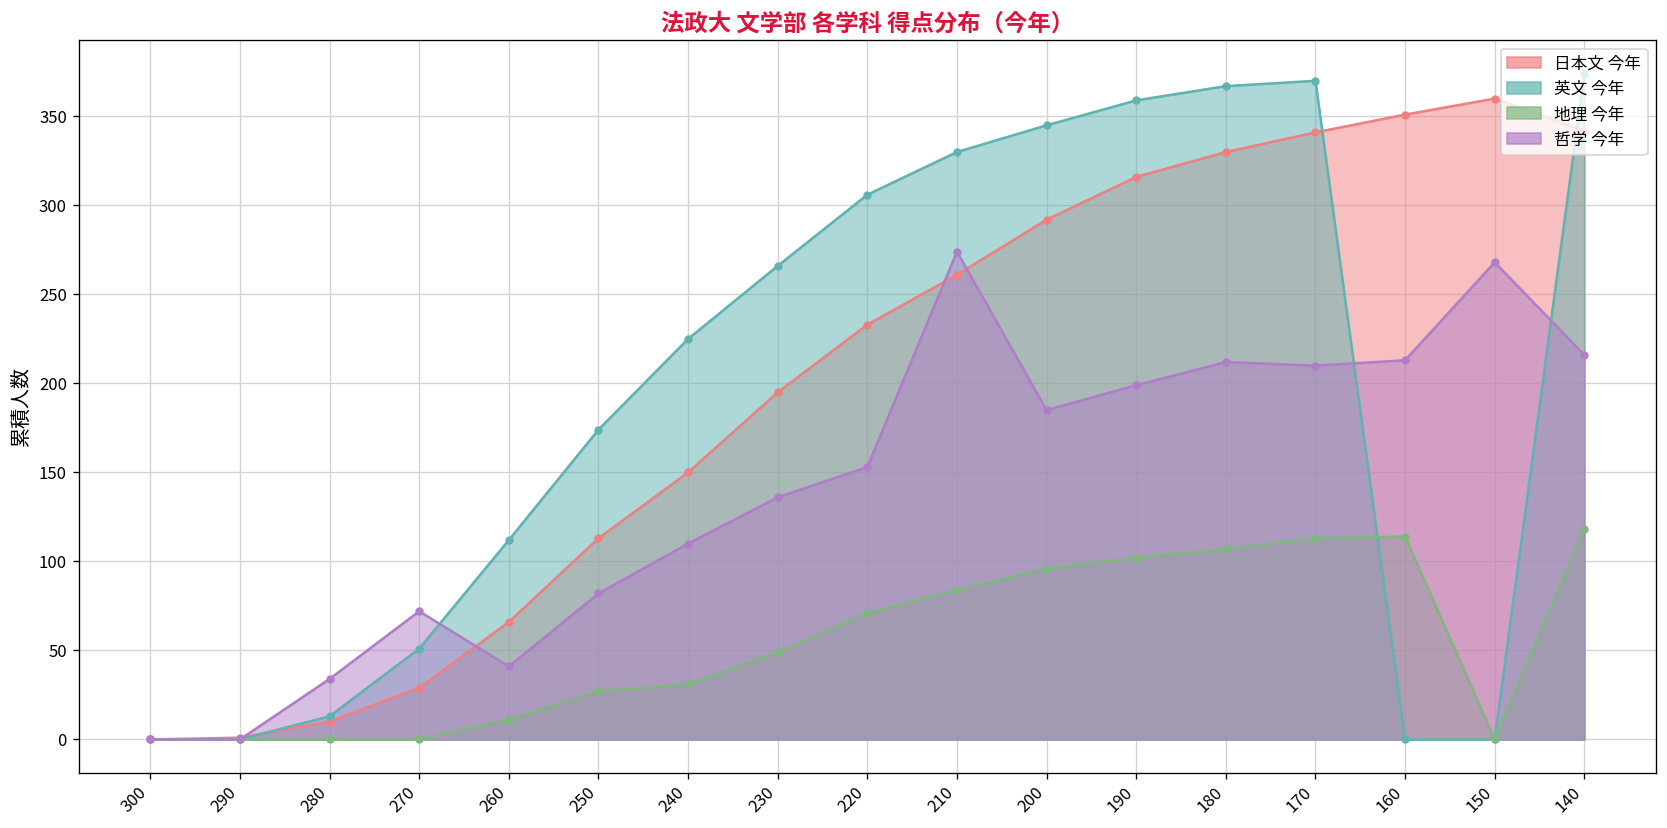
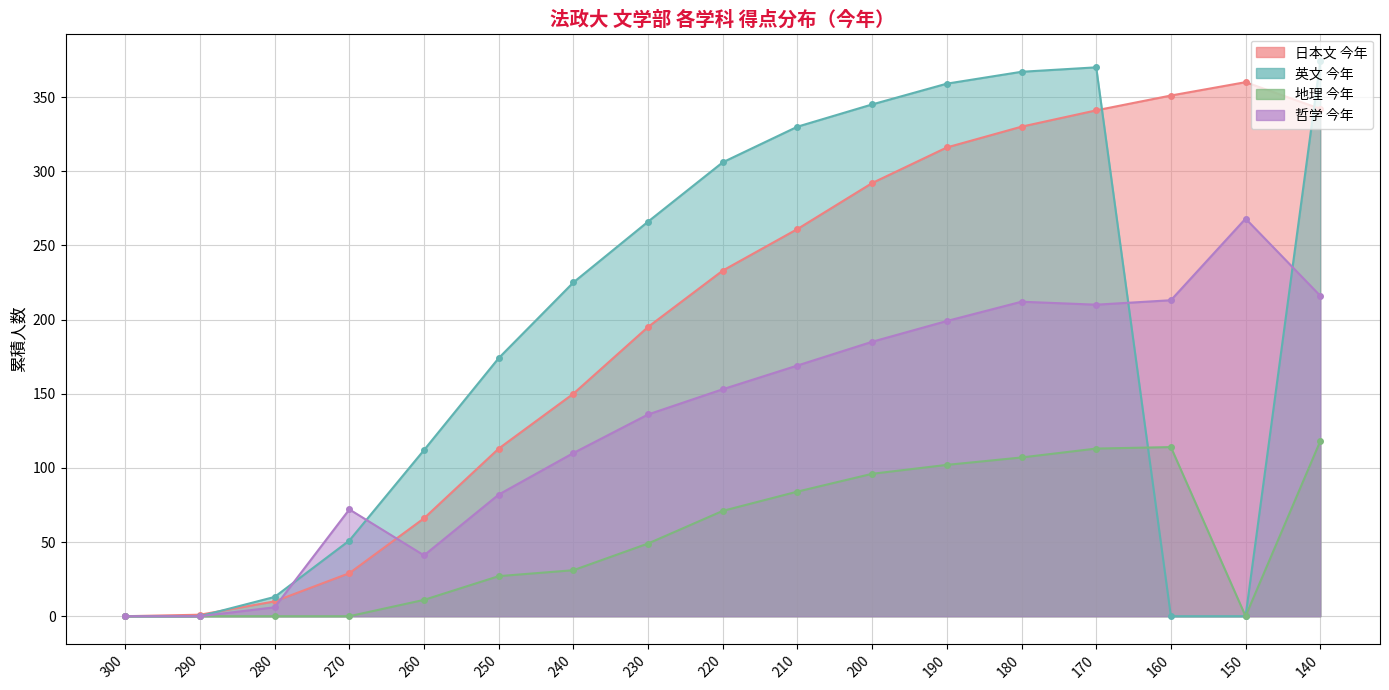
  {
    "日本文 今年": {
      "280": 10,
      "270": 29,
      "260": 66,
      "250": 113,
      "240": 150,
      "230": 195,
      "220": 233,
      "210": 261,
      "200": 292,
      "190": 316,
      "180": 330,
      "170": 341,
      "160": 351,
      "150": 360
    },
    "哲学 今年": {
-     "280": 34,
+     "280": 6,
      "270": 72,
      "260": 41,
      "250": 82,
      "240": 110,
      "230": 136,
      "220": 153,
-     "210": 274,
+     "210": 169,
      "200": 185,
      "190": 199,
      "180": 212,
      "170": 210,
      "160": 213,
      "150": 268,
      "140": 216
    }
  }
